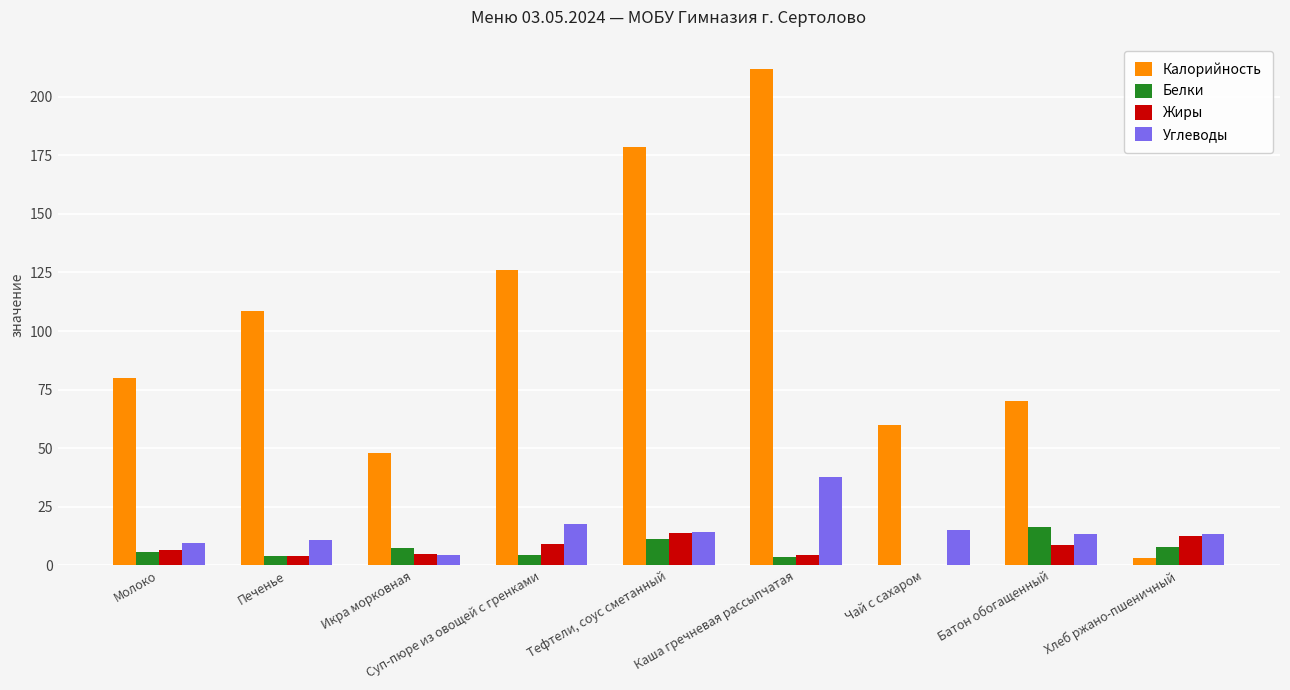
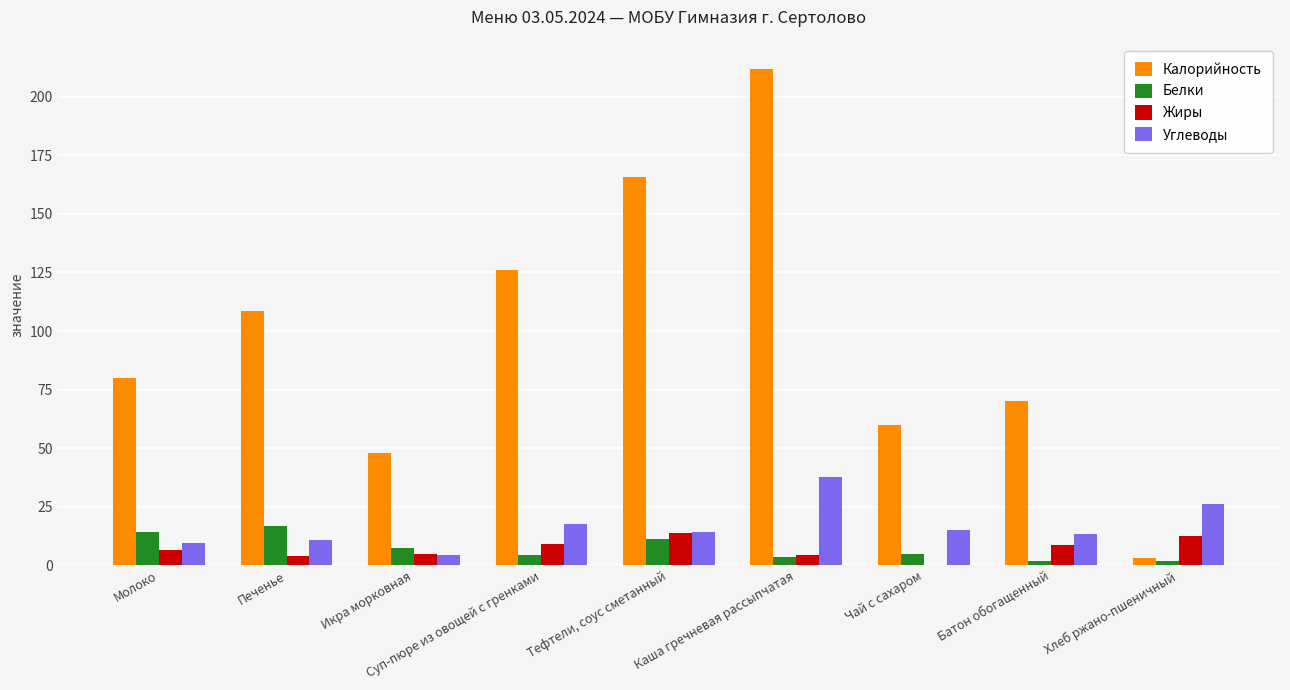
  {
    "Калорийность": {
      "Молоко": 80,
      "Печенье": 108,
      "Икра морковная": 48,
      "Суп-пюре из овощей с гренками": 126,
-     "Тефтели, соус сметанный": 179,
+     "Тефтели, соус сметанный": 166,
      "Каша гречневая рассыпчатая": 212,
      "Чай с сахаром": 60,
      "Батон обогащенный": 70,
      "Хлеб ржано-пшеничный": 3
    },
    "Белки": {
-     "Молоко": 6,
-     "Печенье": 4,
+     "Молоко": 14,
+     "Печенье": 17,
      "Икра морковная": 7,
      "Суп-пюре из овощей с гренками": 4,
      "Тефтели, соус сметанный": 11,
      "Каша гречневая рассыпчатая": 4,
-     "Чай с сахаром": 0,
-     "Батон обогащенный": 16,
-     "Хлеб ржано-пшеничный": 8
+     "Чай с сахаром": 5,
+     "Батон обогащенный": 2,
+     "Хлеб ржано-пшеничный": 2
    },
    "Жиры": {
      "Молоко": 6,
      "Печенье": 4,
      "Икра морковная": 5,
      "Суп-пюре из овощей с гренками": 9,
      "Тефтели, соус сметанный": 14,
      "Каша гречневая рассыпчатая": 5,
      "Батон обогащенный": 9,
      "Хлеб ржано-пшеничный": 13
    },
    "Углеводы": {
      "Молоко": 9,
      "Печенье": 11,
      "Икра морковная": 5,
      "Суп-пюре из овощей с гренками": 18,
      "Тефтели, соус сметанный": 14,
      "Каша гречневая рассыпчатая": 38,
      "Чай с сахаром": 15,
      "Батон обогащенный": 13,
-     "Хлеб ржано-пшеничный": 14
+     "Хлеб ржано-пшеничный": 26
    }
  }
